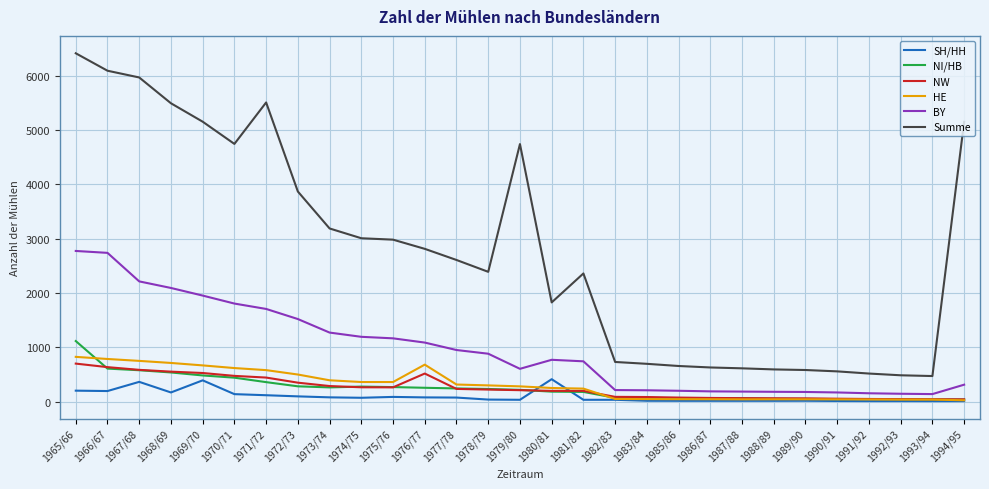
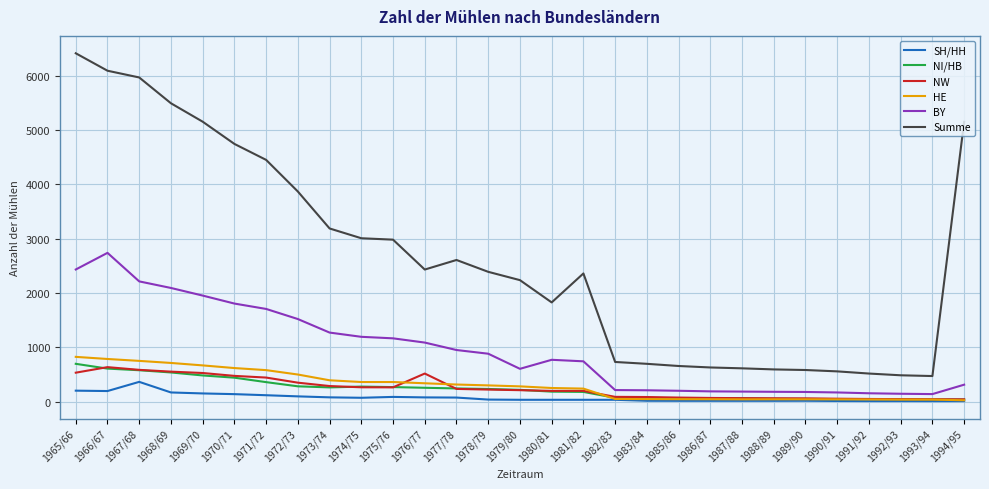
  {
    "SH/HH": {
      "1965/66": 200,
      "1966/67": 200,
      "1967/68": 400,
      "1968/69": 200,
-     "1969/70": 400,
+     "1969/70": 200,
      "1970/71": 100,
      "1971/72": 100,
      "1972/73": 100,
      "1973/74": 100,
      "1974/75": 100,
      "1975/76": 100,
      "1976/77": 100,
      "1977/78": 100,
      "1978/79": 0,
      "1979/80": 0,
-     "1980/81": 400,
+     "1980/81": 0,
      "1981/82": 0
    },
    "NI/HB": {
-     "1965/66": 1100,
+     "1965/66": 700,
      "1971/72": 400,
      "1972/73": 300,
      "1976/77": 300
    },
    "NW": {
-     "1965/66": 700,
+     "1965/66": 500,
      "1971/72": 400,
      "1972/73": 400,
      "1976/77": 500
    },
    "HE": {
      "1965/66": 800,
      "1966/67": 800,
      "1967/68": 800,
      "1968/69": 700,
      "1969/70": 700,
      "1970/71": 600,
      "1971/72": 600,
      "1972/73": 500,
      "1973/74": 400,
      "1974/75": 400,
      "1975/76": 400,
-     "1976/77": 700,
+     "1976/77": 300,
      "1977/78": 300,
      "1978/79": 300,
      "1979/80": 300,
      "1980/81": 300
    },
    "BY": {
-     "1965/66": 2800,
+     "1965/66": 2400,
      "1966/67": 2700,
      "1967/68": 2200,
      "1968/69": 2100,
      "1969/70": 2000,
      "1970/71": 1800,
      "1971/72": 1700,
      "1972/73": 1500,
      "1973/74": 1300,
      "1974/75": 1200,
      "1975/76": 1200,
      "1976/77": 1100,
      "1977/78": 1000,
      "1978/79": 900,
      "1979/80": 600,
      "1980/81": 800,
      "1981/82": 700,
      "1982/83": 200,
      "1983/84": 200,
      "1985/86": 200,
      "1986/87": 200,
      "1987/88": 200,
      "1988/89": 200,
      "1989/90": 200,
      "1990/91": 200,
      "1991/92": 200,
      "1992/93": 100,
      "1993/94": 100,
      "1994/95": 300
    },
    "Summe": {
      "1965/66": 6400,
      "1966/67": 6100,
      "1967/68": 6000,
      "1968/69": 5500,
      "1969/70": 5200,
      "1970/71": 4700,
-     "1971/72": 5500,
+     "1971/72": 4500,
      "1972/73": 3900,
      "1973/74": 3200,
      "1974/75": 3000,
      "1975/76": 3000,
-     "1976/77": 2800,
+     "1976/77": 2400,
      "1977/78": 2600,
      "1978/79": 2400,
-     "1979/80": 4700,
+     "1979/80": 2200,
      "1980/81": 1800,
      "1981/82": 2400,
      "1982/83": 700,
      "1983/84": 700,
      "1985/86": 700,
      "1986/87": 600,
      "1987/88": 600,
      "1988/89": 600,
      "1989/90": 600,
      "1990/91": 600,
      "1991/92": 500,
      "1992/93": 500,
      "1993/94": 500
    }
  }
